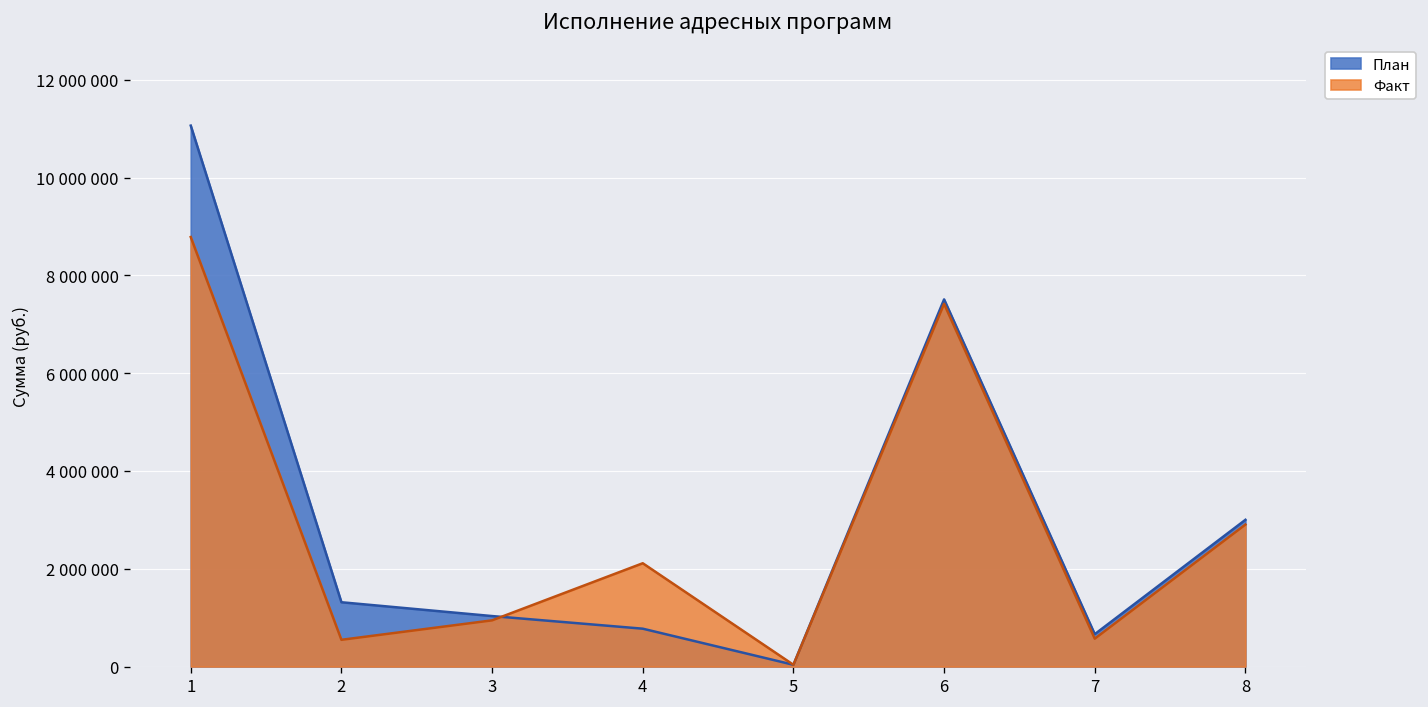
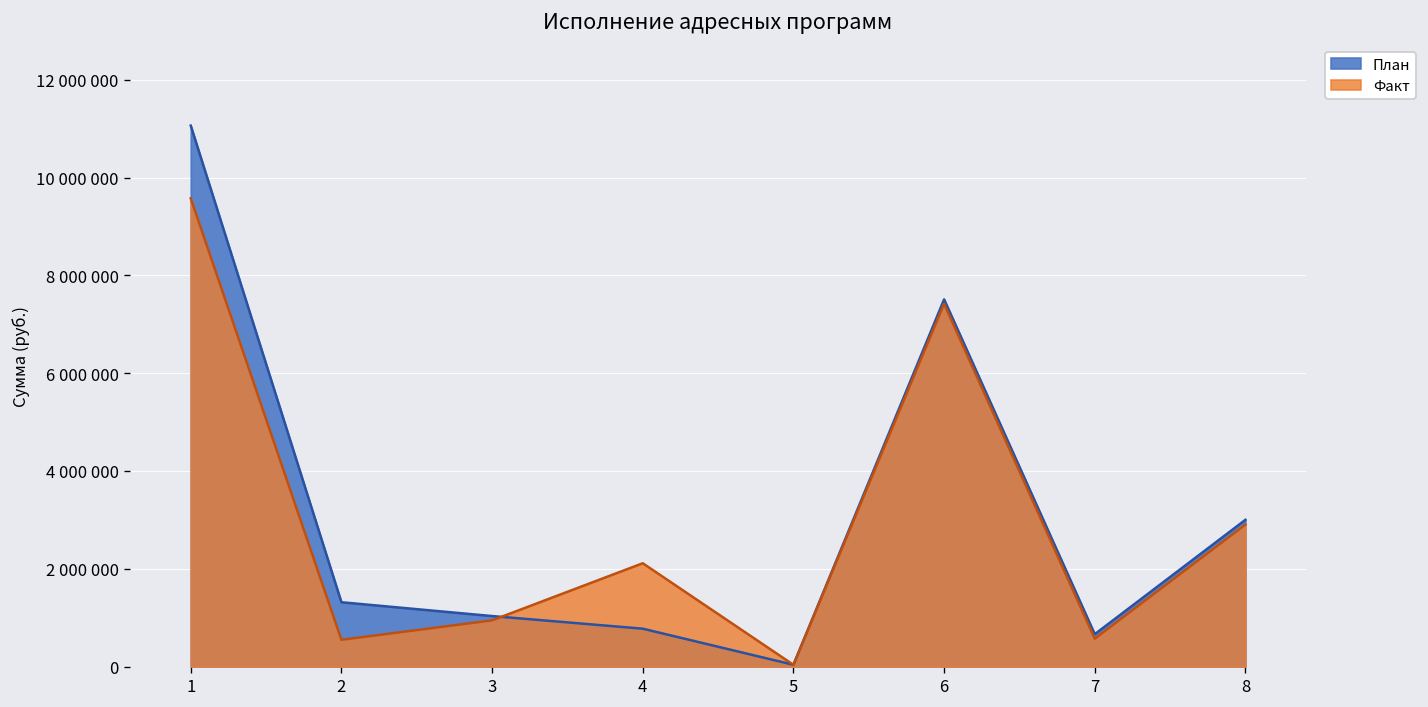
  {
    "План": {
      "1": 11100000,
      "2": 1300000,
      "3": 1000000,
      "4": 800000,
      "6": 7500000,
      "7": 700000,
      "8": 3000000
    },
    "Факт": {
-     "1": 8800000,
+     "1": 9600000,
      "2": 500000,
      "3": 900000,
      "4": 2100000,
      "6": 7400000,
      "7": 600000,
      "8": 2900000
    }
  }
